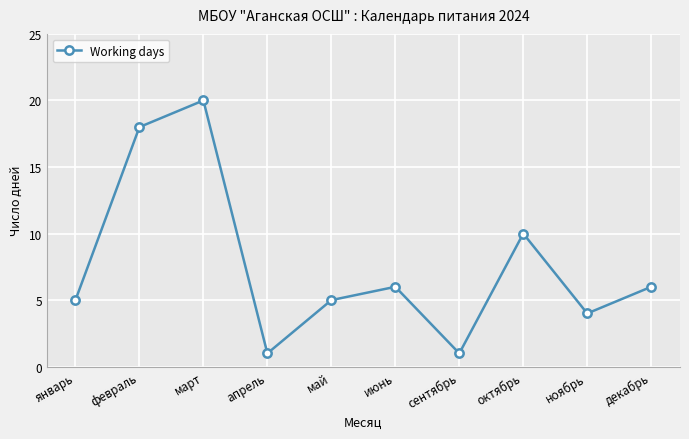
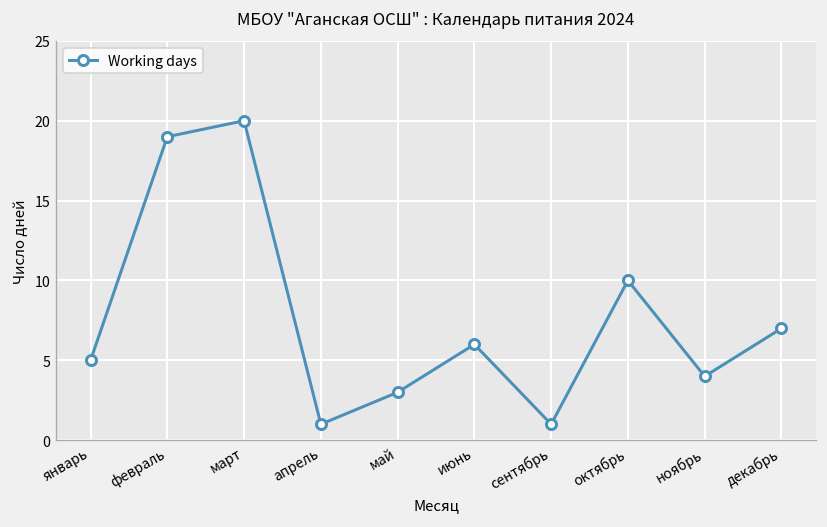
  {
    "январь": 5,
-   "февраль": 18,
+   "февраль": 19,
    "март": 20,
    "апрель": 1,
-   "май": 5,
+   "май": 3,
    "июнь": 6,
    "сентябрь": 1,
    "октябрь": 10,
    "ноябрь": 4,
-   "декабрь": 6
+   "декабрь": 7
  }
